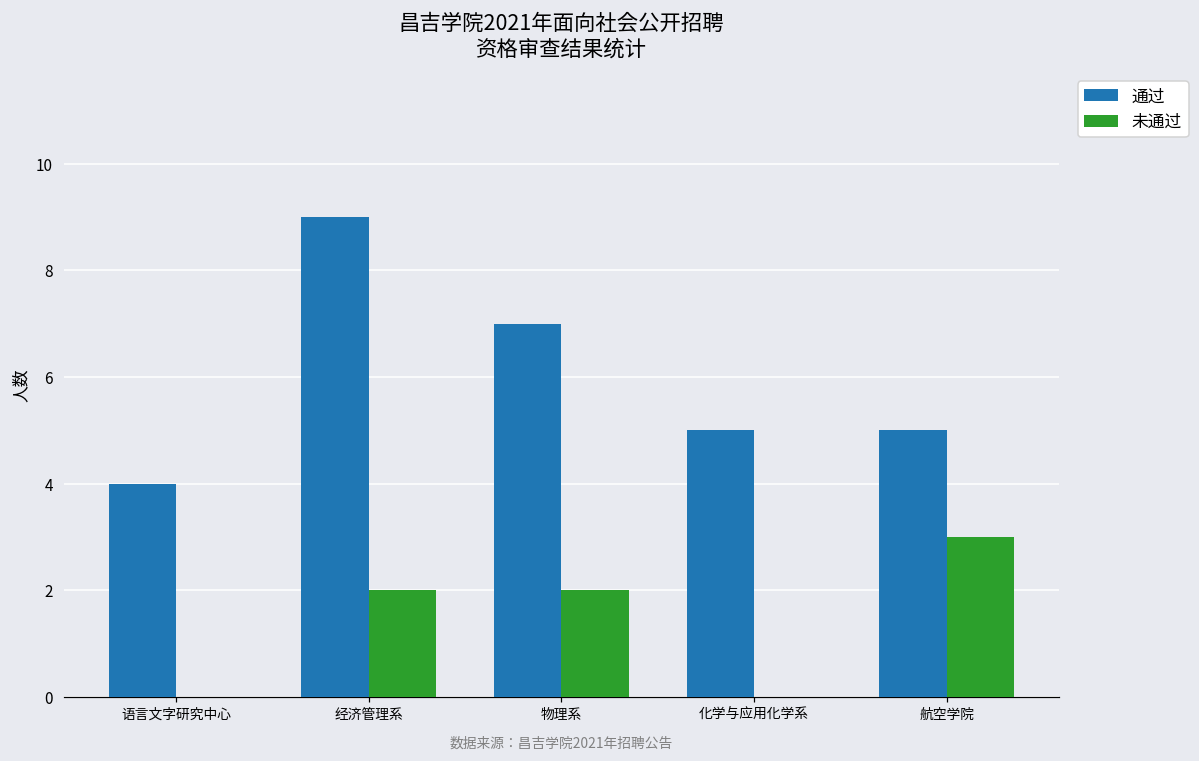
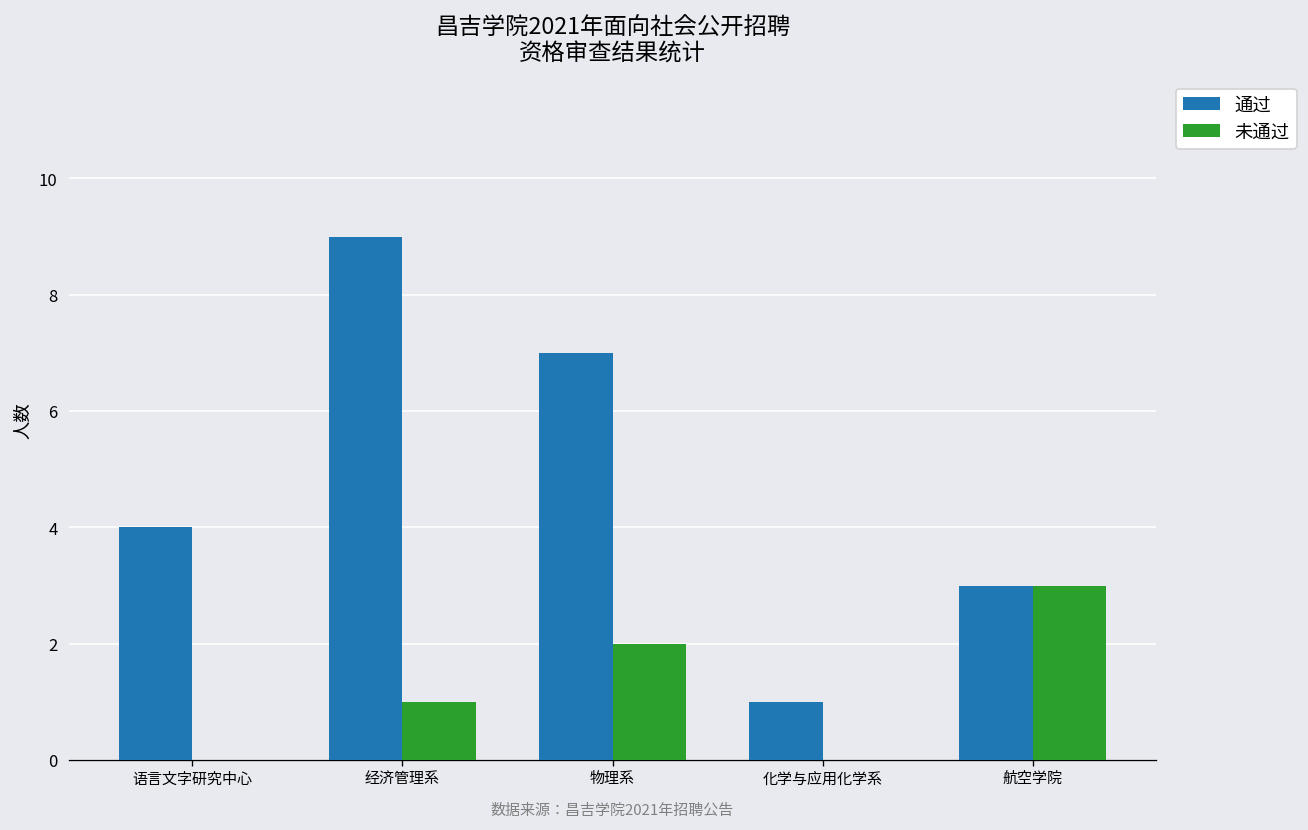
  {
    "通过": {
      "语言文字研究中心": 4,
      "经济管理系": 9,
      "物理系": 7,
-     "化学与应用化学系": 5,
-     "航空学院": 5
+     "化学与应用化学系": 1,
+     "航空学院": 3
    },
    "未通过": {
      "语言文字研究中心": 0,
-     "经济管理系": 2,
+     "经济管理系": 1,
      "物理系": 2,
      "化学与应用化学系": 0,
      "航空学院": 3
    }
  }
